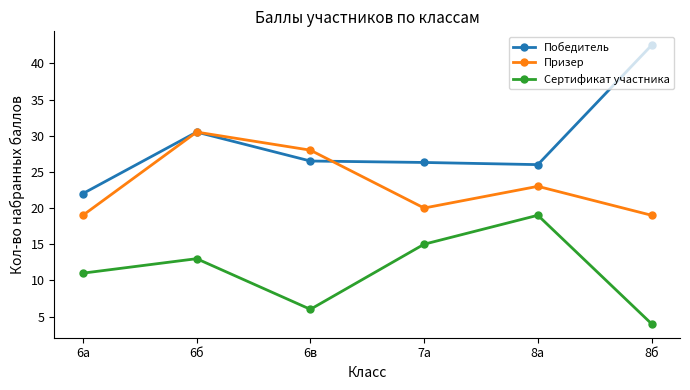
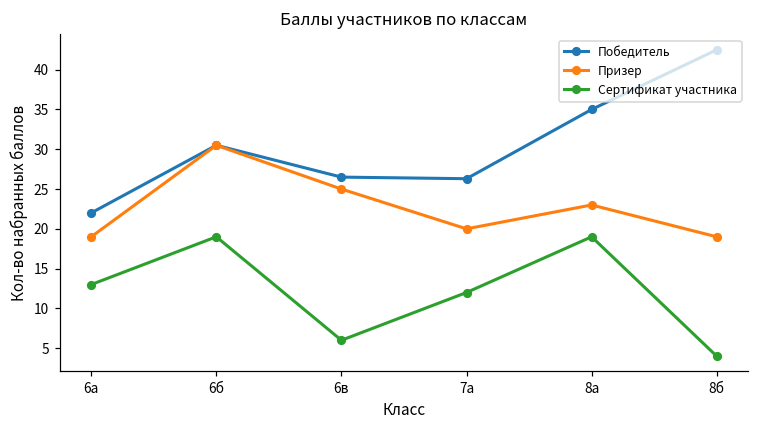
  {
    "Победитель": {
      "6а": 22,
      "6в": 27,
      "7а": 26,
-     "8а": 26
+     "8а": 35
    },
    "Призер": {
      "6а": 19,
-     "6в": 28,
+     "6в": 25,
      "7а": 20,
      "8а": 23,
      "8б": 19
    },
    "Сертификат участника": {
-     "6а": 11,
-     "6б": 13,
+     "6а": 13,
+     "6б": 19,
      "6в": 6,
-     "7а": 15,
+     "7а": 12,
      "8а": 19,
      "8б": 4
    }
  }
